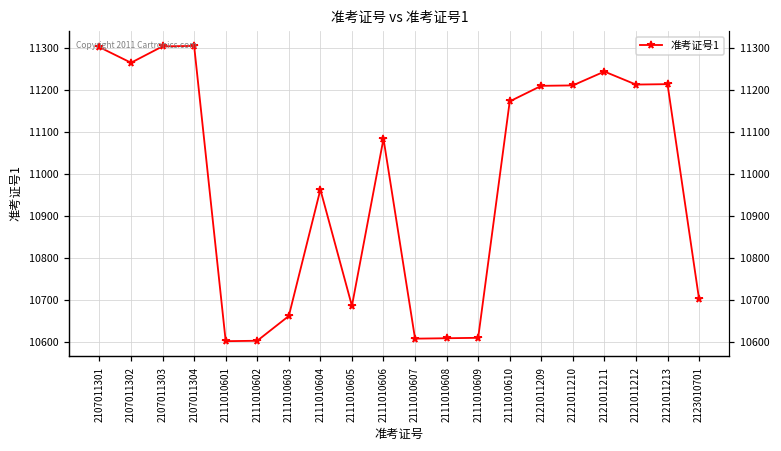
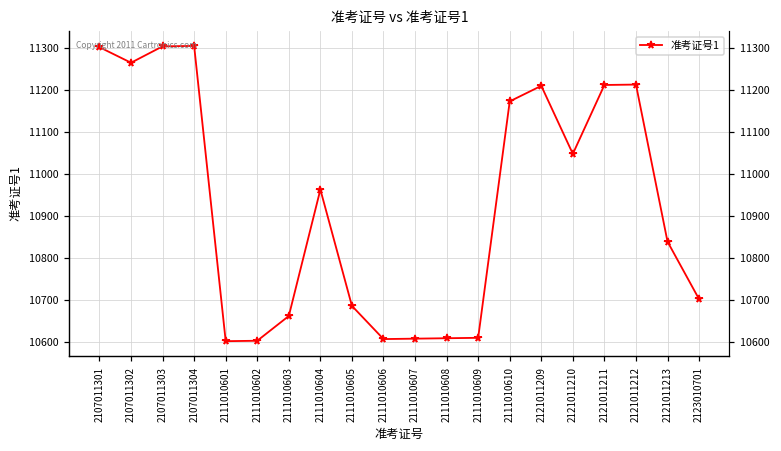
  {
    "2107011302": 11260,
    "2111010601": 10600,
    "2111010602": 10600,
    "2111010603": 10660,
    "2111010604": 10960,
    "2111010605": 10690,
-   "2111010606": 11080,
+   "2111010606": 10610,
    "2111010607": 10610,
    "2111010608": 10610,
    "2111010609": 10610,
    "2111010610": 11170,
    "2121011209": 11210,
-   "2121011210": 11210,
-   "2121011211": 11240,
+   "2121011210": 11050,
+   "2121011211": 11210,
    "2121011212": 11210,
-   "2121011213": 11210,
+   "2121011213": 10840,
    "2123010701": 10700
  }
